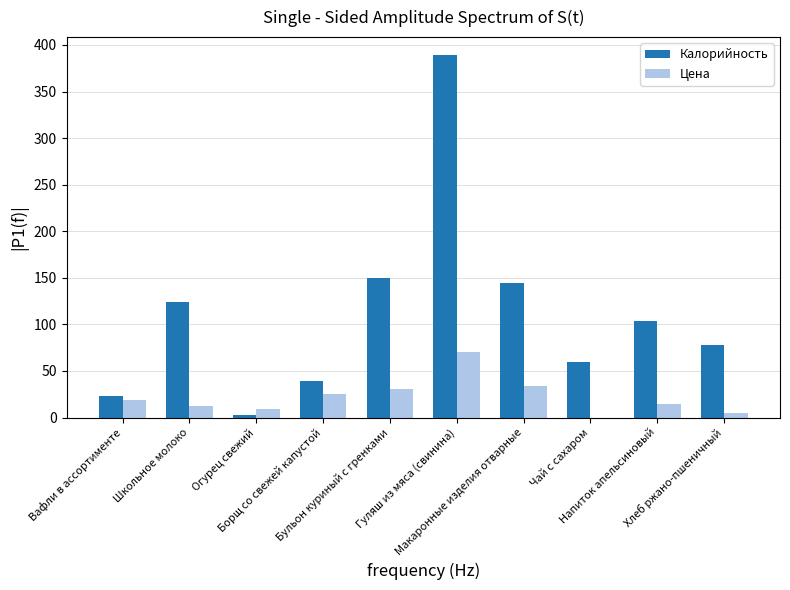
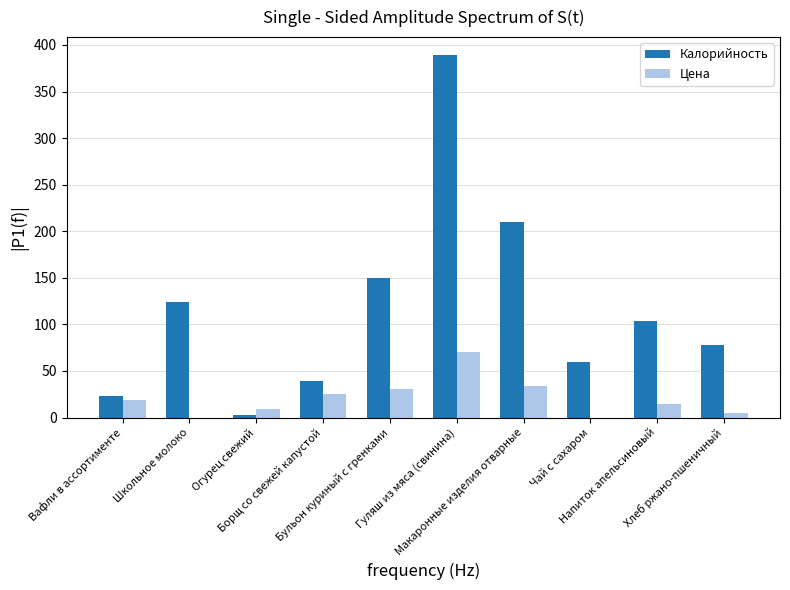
  {
    "Калорийность": {
      "Вафли в ассортименте": 20,
      "Школьное молоко": 120,
      "Огурец свежий": 0,
      "Борщ со свежей капустой": 40,
      "Бульон куриный с гренками": 150,
      "Гуляш из мяса (свинина)": 390,
-     "Макаронные изделия отварные": 140,
+     "Макаронные изделия отварные": 210,
      "Чай с сахаром": 60,
      "Напиток апельсиновый": 100,
      "Хлеб ржано-пшеничный": 80
    },
    "Цена": {
      "Вафли в ассортименте": 20,
-     "Школьное молоко": 10,
+     "Школьное молоко": 0,
      "Огурец свежий": 10,
      "Борщ со свежей капустой": 30,
      "Бульон куриный с гренками": 30,
      "Гуляш из мяса (свинина)": 70,
      "Макаронные изделия отварные": 30,
      "Чай с сахаром": 0,
      "Напиток апельсиновый": 20,
      "Хлеб ржано-пшеничный": 10
    }
  }
